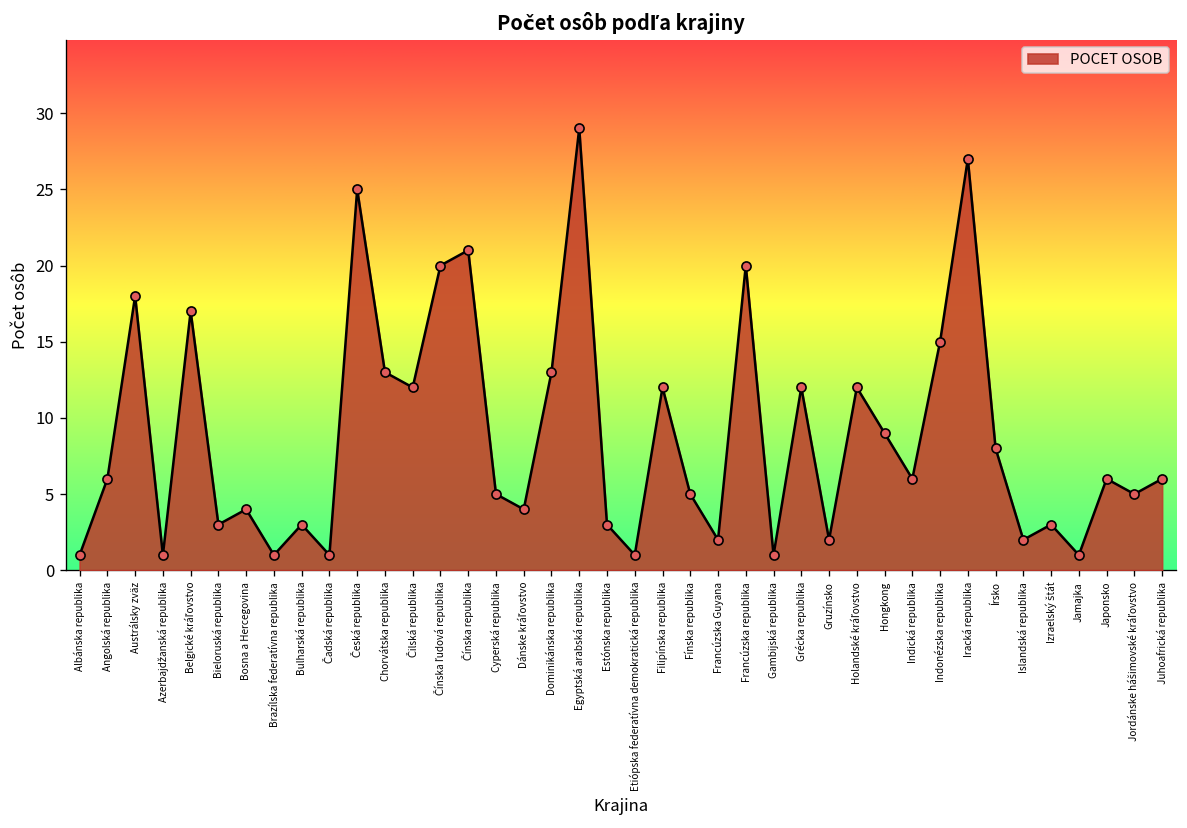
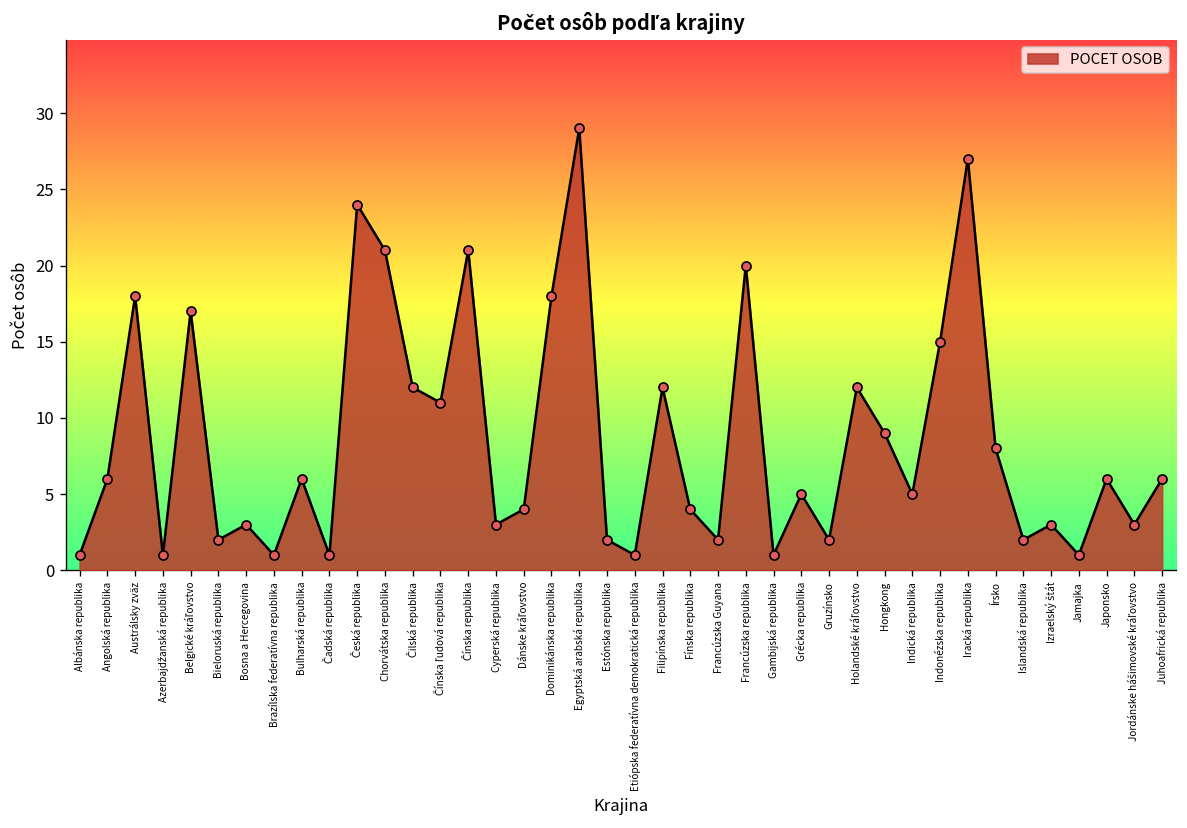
  {
    "Albánska republika": 1,
    "Angolská republika": 6,
    "Austrálsky zväz": 18,
    "Azerbajdžanská republika": 1,
    "Belgické kráľovstvo": 17,
-   "Bieloruská republika": 3,
-   "Bosna a Hercegovina": 4,
+   "Bieloruská republika": 2,
+   "Bosna a Hercegovina": 3,
    "Brazílska federatívna republika": 1,
-   "Bulharská republika": 3,
+   "Bulharská republika": 6,
    "Čadská republika": 1,
-   "Česká republika": 25,
-   "Chorvátska republika": 13,
+   "Česká republika": 24,
+   "Chorvátska republika": 21,
    "Čilská republika": 12,
-   "Čínska ľudová republika": 20,
+   "Čínska ľudová republika": 11,
    "Čínska republika": 21,
-   "Cyperská republika": 5,
+   "Cyperská republika": 3,
    "Dánske kráľovstvo": 4,
-   "Dominikánska republika": 13,
+   "Dominikánska republika": 18,
    "Egyptská arabská republika": 29,
-   "Estónska republika": 3,
+   "Estónska republika": 2,
    "Etiópska federatívna demokratická republika": 1,
    "Filipínska republika": 12,
-   "Fínska republika": 5,
+   "Fínska republika": 4,
    "Francúzska Guyana": 2,
    "Francúzska republika": 20,
    "Gambijská republika": 1,
-   "Grécka republika": 12,
+   "Grécka republika": 5,
    "Gruzínsko": 2,
    "Holandské kráľovstvo": 12,
    "Hongkong": 9,
-   "Indická republika": 6,
+   "Indická republika": 5,
    "Indonézska republika": 15,
    "Iracká republika": 27,
    "Írsko": 8,
    "Islandská republika": 2,
    "Izraelský štát": 3,
    "Jamajka": 1,
    "Japonsko": 6,
-   "Jordánske hášimovské kráľovstvo": 5,
+   "Jordánske hášimovské kráľovstvo": 3,
    "Juhoafrická republika": 6
  }
